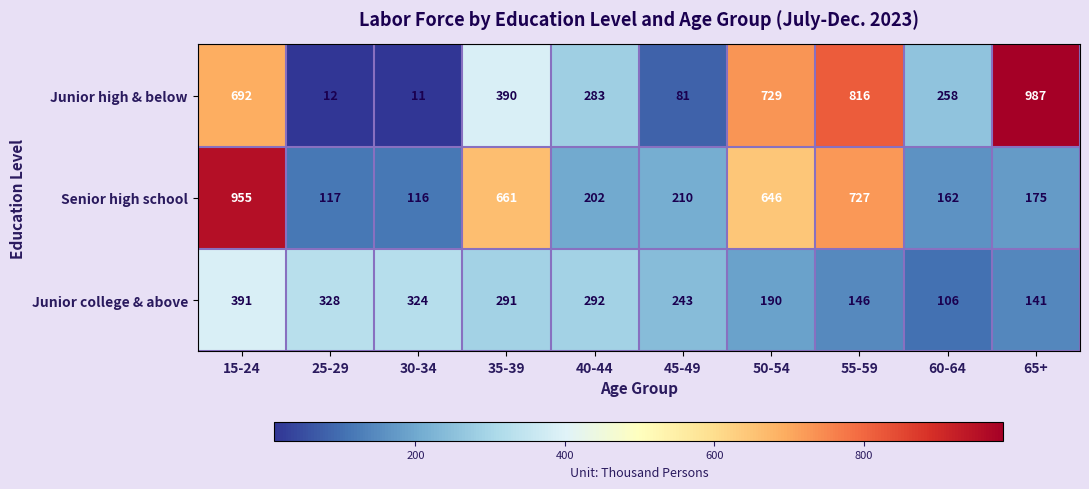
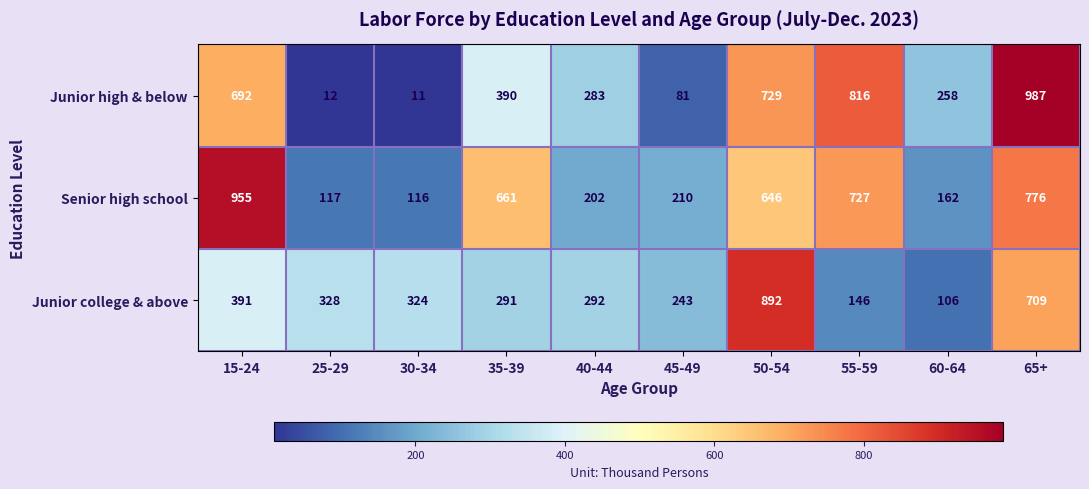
  {
    "Junior high & below": {
      "15-24": 692,
      "25-29": 12,
      "30-34": 11,
      "35-39": 390,
      "40-44": 283,
      "45-49": 81,
      "50-54": 729,
      "55-59": 816,
      "60-64": 258,
      "65+": 987
    },
    "Senior high school": {
      "15-24": 955,
      "25-29": 117,
      "30-34": 116,
      "35-39": 661,
      "40-44": 202,
      "45-49": 210,
      "50-54": 646,
      "55-59": 727,
      "60-64": 162,
-     "65+": 175
+     "65+": 776
    },
    "Junior college & above": {
      "15-24": 391,
      "25-29": 328,
      "30-34": 324,
      "35-39": 291,
      "40-44": 292,
      "45-49": 243,
-     "50-54": 190,
+     "50-54": 892,
      "55-59": 146,
      "60-64": 106,
-     "65+": 141
+     "65+": 709
    }
  }
